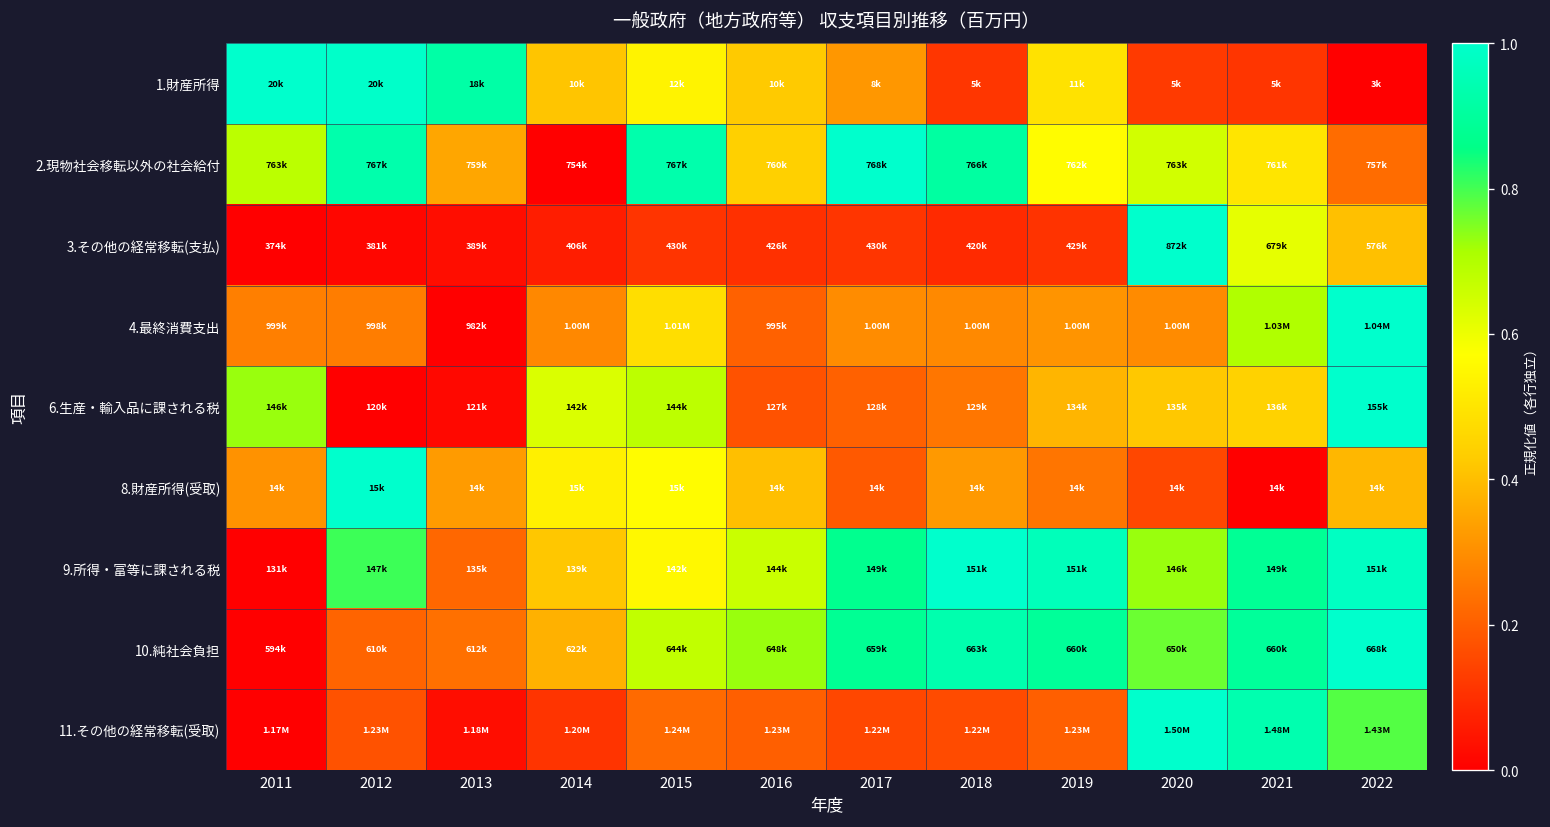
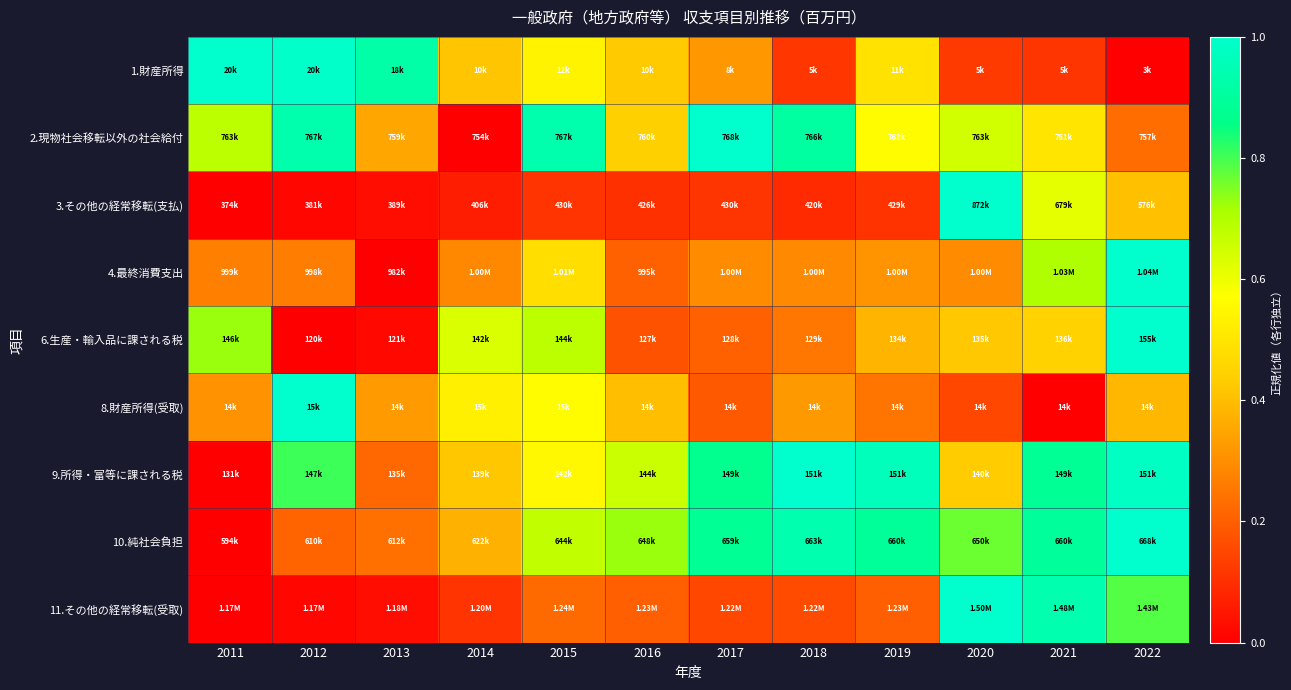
  {
    "1.財産所得": {
      "2011": "20k",
      "2012": "20k",
      "2013": "18k",
      "2014": "10k",
      "2015": "12k",
      "2016": "10k",
      "2017": "8k",
      "2018": "5k",
      "2019": "11k",
      "2020": "5k",
      "2021": "5k",
      "2022": "3k"
    },
    "2.現物社会移転以外の社会給付": {
      "2011": "763k",
      "2012": "767k",
      "2013": "759k",
      "2014": "754k",
      "2015": "767k",
      "2016": "760k",
      "2017": "768k",
      "2018": "766k",
      "2019": "762k",
      "2020": "763k",
      "2021": "761k",
      "2022": "757k"
    },
    "3.その他の経常移転(支払)": {
      "2011": "374k",
      "2012": "381k",
      "2013": "389k",
      "2014": "406k",
      "2015": "430k",
      "2016": "426k",
      "2017": "430k",
      "2018": "420k",
      "2019": "429k",
      "2020": "872k",
      "2021": "679k",
      "2022": "576k"
    },
    "4.最終消費支出": {
      "2011": "999k",
      "2012": "998k",
      "2013": "982k",
      "2014": "1.00M",
      "2015": "1.01M",
      "2016": "995k",
      "2017": "1.00M",
      "2018": "1.00M",
      "2019": "1.00M",
      "2020": "1.00M",
      "2021": "1.03M",
      "2022": "1.04M"
    },
    "6.生産・輸入品に課される税": {
      "2011": "146k",
      "2012": "120k",
      "2013": "121k",
      "2014": "142k",
      "2015": "144k",
      "2016": "127k",
      "2017": "128k",
      "2018": "129k",
      "2019": "134k",
      "2020": "135k",
      "2021": "136k",
      "2022": "155k"
    },
    "8.財産所得(受取)": {
      "2011": "14k",
      "2012": "15k",
      "2013": "14k",
      "2014": "15k",
      "2015": "15k",
      "2016": "14k",
      "2017": "14k",
      "2018": "14k",
      "2019": "14k",
      "2020": "14k",
      "2021": "14k",
      "2022": "14k"
    },
    "9.所得・富等に課される税": {
      "2011": "131k",
      "2012": "147k",
      "2013": "135k",
      "2014": "139k",
      "2015": "142k",
      "2016": "144k",
      "2017": "149k",
      "2018": "151k",
      "2019": "151k",
-     "2020": "146k",
+     "2020": "140k",
      "2021": "149k",
      "2022": "151k"
    },
    "10.純社会負担": {
      "2011": "594k",
      "2012": "610k",
      "2013": "612k",
      "2014": "622k",
      "2015": "644k",
      "2016": "648k",
      "2017": "659k",
      "2018": "663k",
      "2019": "660k",
      "2020": "650k",
      "2021": "660k",
      "2022": "668k"
    },
    "11.その他の経常移転(受取)": {
      "2011": "1.17M",
-     "2012": "1.23M",
+     "2012": "1.17M",
      "2013": "1.18M",
      "2014": "1.20M",
      "2015": "1.24M",
      "2016": "1.23M",
      "2017": "1.22M",
      "2018": "1.22M",
      "2019": "1.23M",
      "2020": "1.50M",
      "2021": "1.48M",
      "2022": "1.43M"
    }
  }
